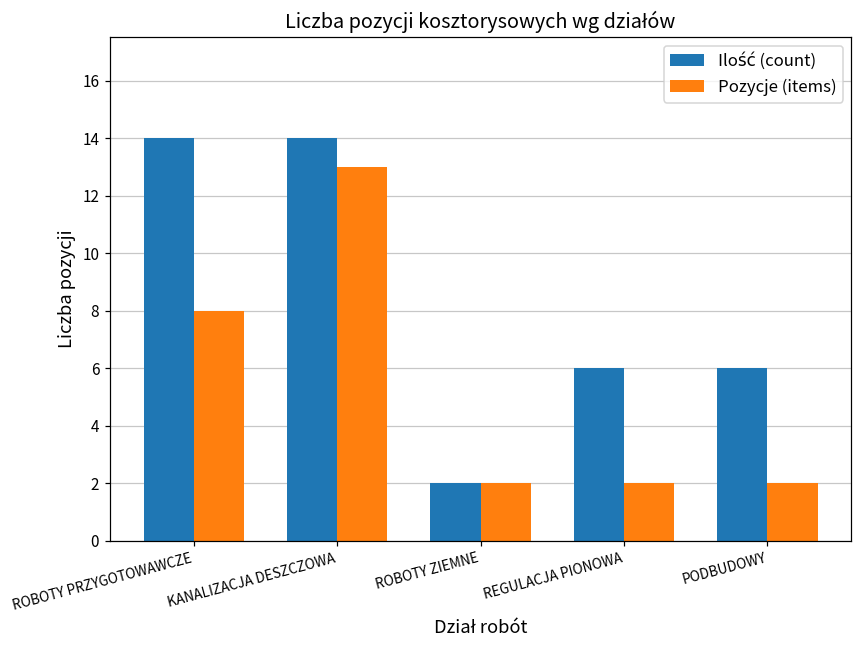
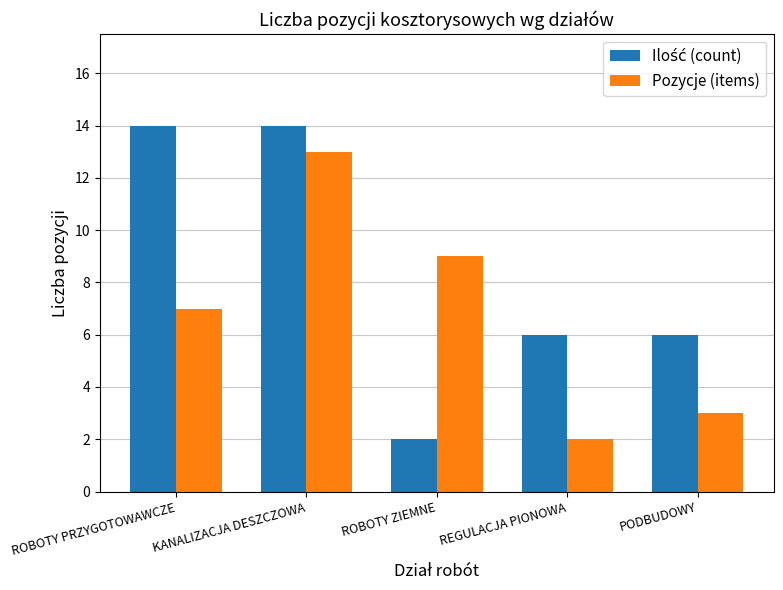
  {
    "Ilość (count)": {
      "ROBOTY PRZYGOTOWAWCZE": 14,
      "KANALIZACJA DESZCZOWA": 14,
      "ROBOTY ZIEMNE": 2,
      "REGULACJA PIONOWA": 6,
      "PODBUDOWY": 6
    },
    "Pozycje (items)": {
-     "ROBOTY PRZYGOTOWAWCZE": 8,
+     "ROBOTY PRZYGOTOWAWCZE": 7,
      "KANALIZACJA DESZCZOWA": 13,
-     "ROBOTY ZIEMNE": 2,
+     "ROBOTY ZIEMNE": 9,
      "REGULACJA PIONOWA": 2,
-     "PODBUDOWY": 2
+     "PODBUDOWY": 3
    }
  }
